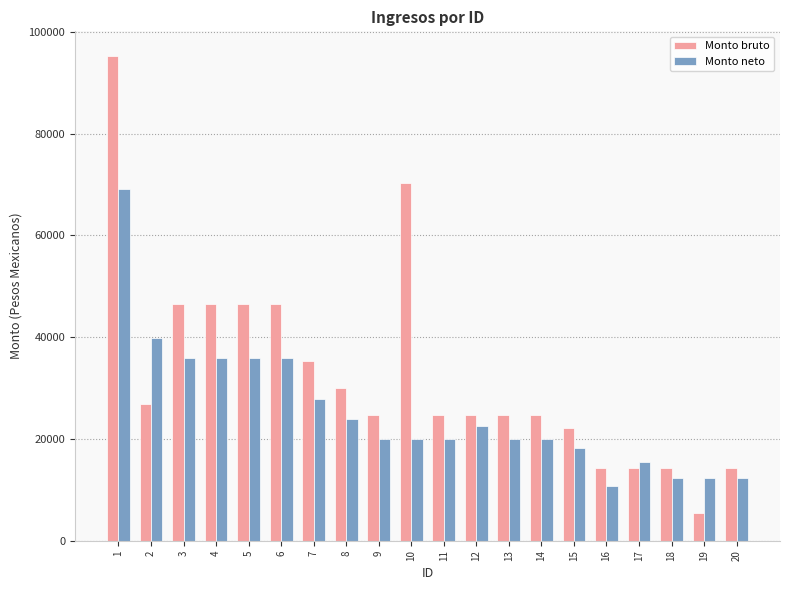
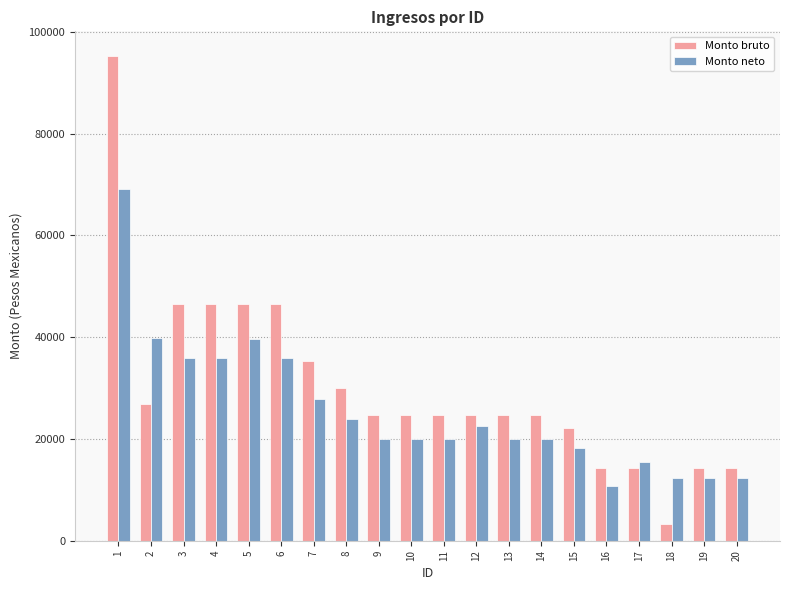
  {
    "Monto bruto": {
      "1": 95000,
      "2": 27000,
      "3": 47000,
      "4": 47000,
      "5": 47000,
      "6": 47000,
      "7": 35000,
      "8": 30000,
      "9": 25000,
-     "10": 70000,
+     "10": 25000,
      "11": 25000,
      "12": 25000,
      "13": 25000,
      "14": 25000,
      "15": 22000,
      "16": 14000,
      "17": 14000,
-     "18": 14000,
-     "19": 5000,
+     "18": 3000,
+     "19": 14000,
      "20": 14000
    },
    "Monto neto": {
      "1": 69000,
      "2": 40000,
      "3": 36000,
      "4": 36000,
-     "5": 36000,
+     "5": 40000,
      "6": 36000,
      "7": 28000,
      "8": 24000,
      "9": 20000,
      "10": 20000,
      "11": 20000,
      "12": 22000,
      "13": 20000,
      "14": 20000,
      "15": 18000,
      "16": 11000,
      "17": 15000,
      "18": 12000,
      "19": 12000,
      "20": 12000
    }
  }
